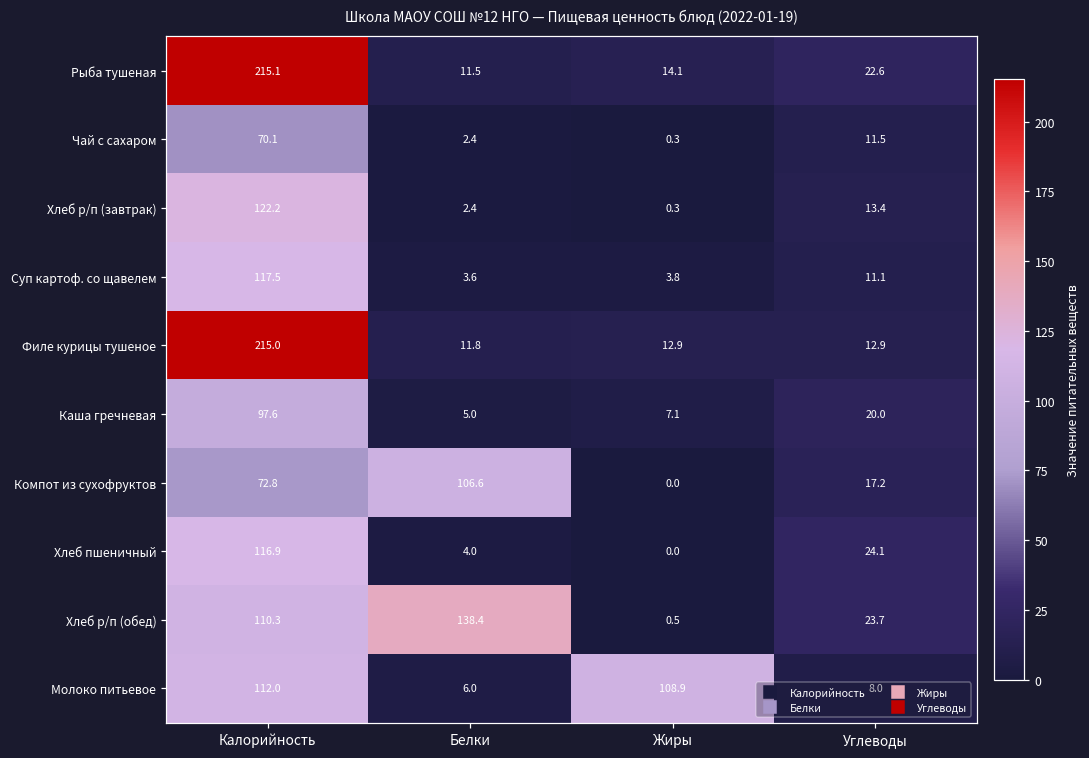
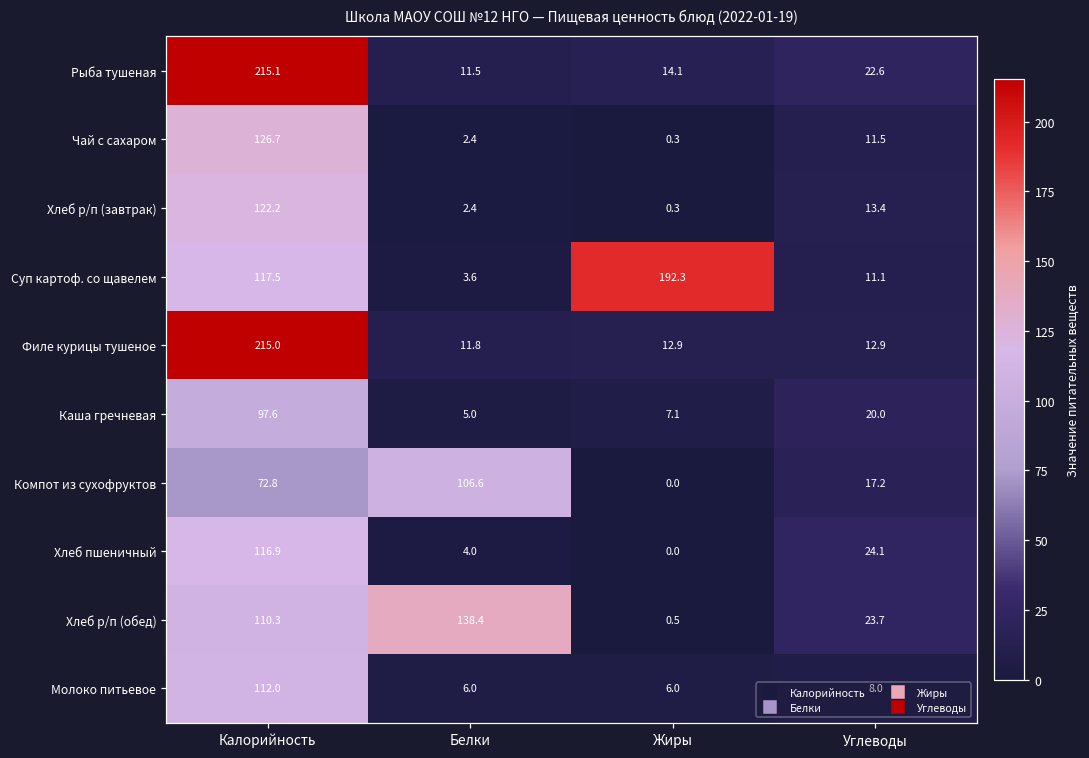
  {
    "Рыба тушеная": {
      "Калорийность": 215.1,
      "Белки": 11.5,
      "Жиры": 14.1,
      "Углеводы": 22.6
    },
    "Чай с сахаром": {
-     "Калорийность": 70.1,
+     "Калорийность": 126.7,
      "Белки": 2.4,
      "Жиры": 0.3,
      "Углеводы": 11.5
    },
    "Хлеб р/п (завтрак)": {
      "Калорийность": 122.2,
      "Белки": 2.4,
      "Жиры": 0.3,
      "Углеводы": 13.4
    },
    "Суп картоф. со щавелем": {
      "Калорийность": 117.5,
      "Белки": 3.6,
-     "Жиры": 3.8,
+     "Жиры": 192.3,
      "Углеводы": 11.1
    },
    "Филе курицы тушеное": {
      "Калорийность": 215.0,
      "Белки": 11.8,
      "Жиры": 12.9,
      "Углеводы": 12.9
    },
    "Каша гречневая": {
      "Калорийность": 97.6,
      "Белки": 5.0,
      "Жиры": 7.1,
      "Углеводы": 20.0
    },
    "Компот из сухофруктов": {
      "Калорийность": 72.8,
      "Белки": 106.6,
      "Жиры": 0.0,
      "Углеводы": 17.2
    },
    "Хлеб пшеничный": {
      "Калорийность": 116.9,
      "Белки": 4.0,
      "Жиры": 0.0,
      "Углеводы": 24.1
    },
    "Хлеб р/п (обед)": {
      "Калорийность": 110.3,
      "Белки": 138.4,
      "Жиры": 0.5,
      "Углеводы": 23.7
    },
    "Молоко питьевое": {
      "Калорийность": 112.0,
      "Белки": 6.0,
-     "Жиры": 108.9
+     "Жиры": 6.0
    }
  }
